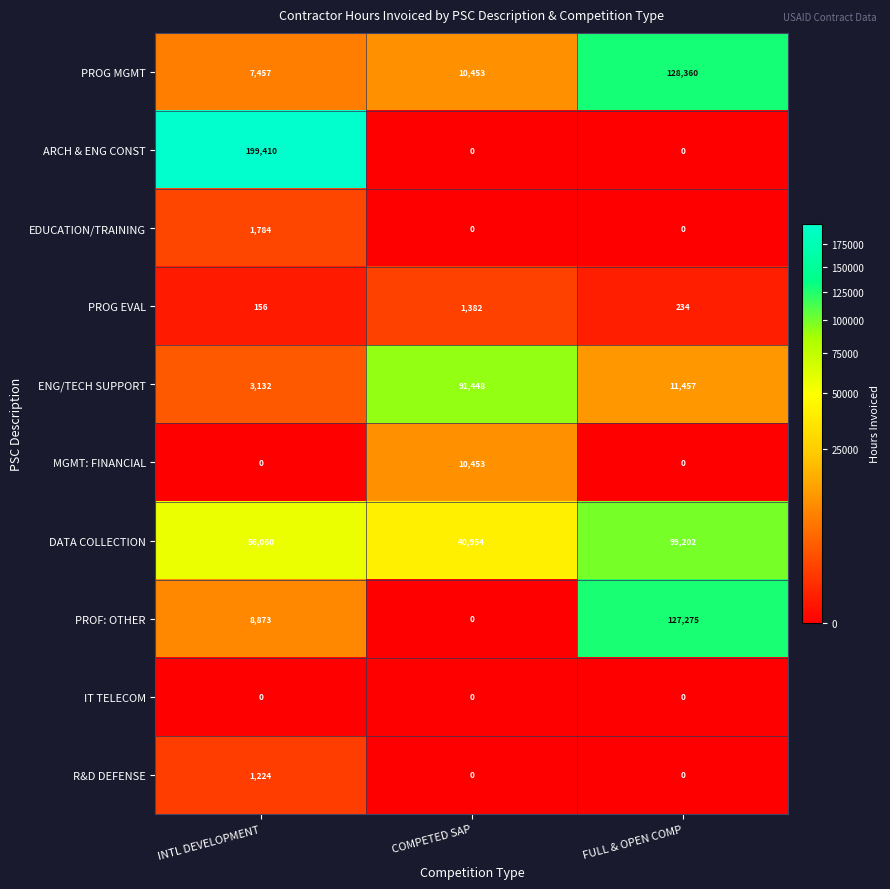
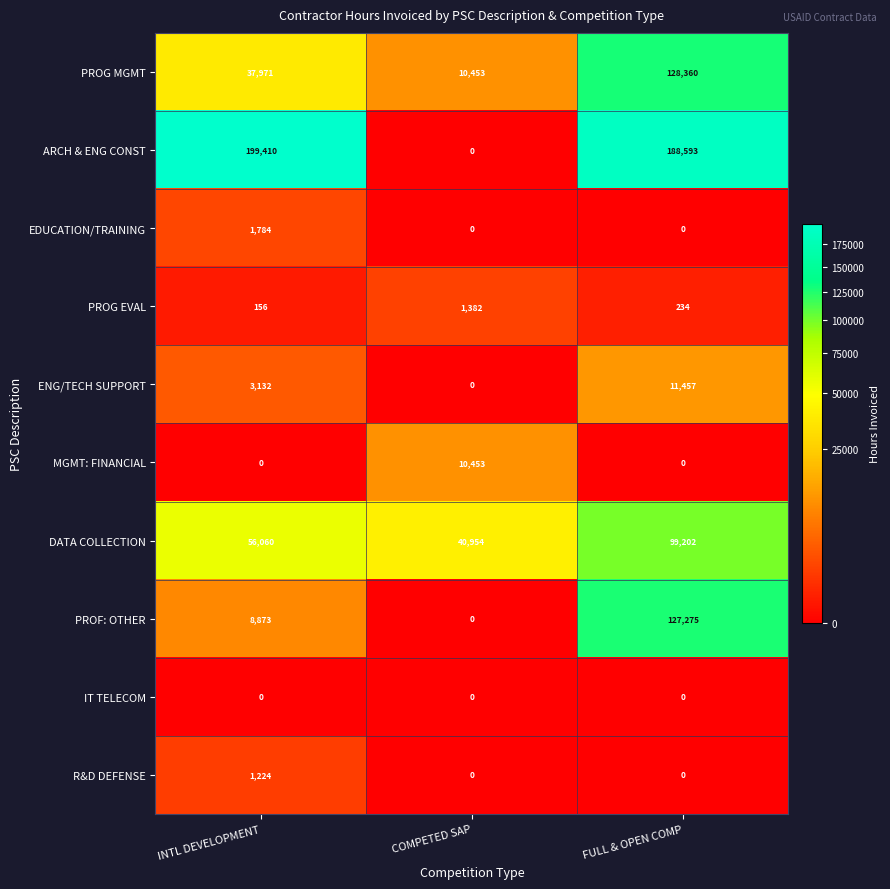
  {
    "PROG MGMT": {
-     "INTL DEVELOPMENT": "7,457",
+     "INTL DEVELOPMENT": "37,971",
      "COMPETED SAP": "10,453",
      "FULL & OPEN COMP": "128,360"
    },
    "ARCH & ENG CONST": {
      "INTL DEVELOPMENT": "199,410",
      "COMPETED SAP": "0",
-     "FULL & OPEN COMP": "0"
+     "FULL & OPEN COMP": "188,593"
    },
    "EDUCATION/TRAINING": {
      "INTL DEVELOPMENT": "1,784",
      "COMPETED SAP": "0",
      "FULL & OPEN COMP": "0"
    },
    "PROG EVAL": {
      "INTL DEVELOPMENT": "156",
      "COMPETED SAP": "1,382",
      "FULL & OPEN COMP": "234"
    },
    "ENG/TECH SUPPORT": {
      "INTL DEVELOPMENT": "3,132",
-     "COMPETED SAP": "91,448",
+     "COMPETED SAP": "0",
      "FULL & OPEN COMP": "11,457"
    },
    "MGMT: FINANCIAL": {
      "INTL DEVELOPMENT": "0",
      "COMPETED SAP": "10,453",
      "FULL & OPEN COMP": "0"
    },
    "DATA COLLECTION": {
      "INTL DEVELOPMENT": "56,060",
      "COMPETED SAP": "40,954",
      "FULL & OPEN COMP": "99,202"
    },
    "PROF: OTHER": {
      "INTL DEVELOPMENT": "8,873",
      "COMPETED SAP": "0",
      "FULL & OPEN COMP": "127,275"
    },
    "IT TELECOM": {
      "INTL DEVELOPMENT": "0",
      "COMPETED SAP": "0",
      "FULL & OPEN COMP": "0"
    },
    "R&D DEFENSE": {
      "INTL DEVELOPMENT": "1,224",
      "COMPETED SAP": "0",
      "FULL & OPEN COMP": "0"
    }
  }
